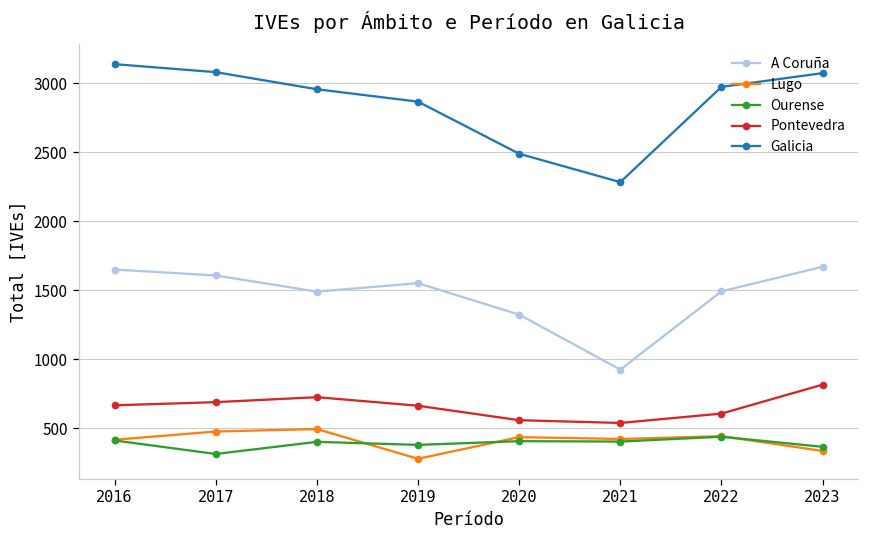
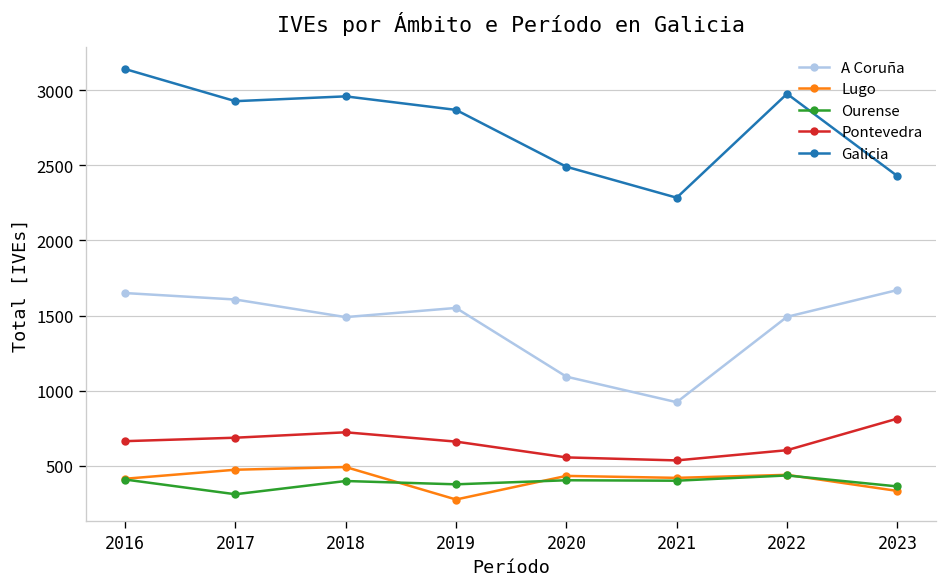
  {
    "A Coruña": {
      "2016": 1650,
      "2017": 1610,
      "2018": 1490,
      "2019": 1550,
-     "2020": 1320,
+     "2020": 1090,
      "2021": 920,
      "2022": 1490,
      "2023": 1670
    },
    "Lugo": {
      "2017": 480,
      "2018": 490,
      "2019": 280,
      "2020": 430,
      "2023": 330
    },
    "Ourense": {
      "2017": 310,
      "2018": 400,
      "2019": 380,
      "2020": 410,
      "2023": 360
    },
    "Pontevedra": {
      "2016": 670,
      "2017": 690,
      "2018": 720,
      "2019": 660,
      "2020": 560,
      "2021": 540,
      "2022": 610,
      "2023": 820
    },
    "Galicia": {
      "2016": 3140,
-     "2017": 3080,
+     "2017": 2930,
      "2018": 2960,
      "2019": 2870,
      "2020": 2490,
      "2021": 2280,
      "2022": 2980,
-     "2023": 3080
+     "2023": 2430
    }
  }
